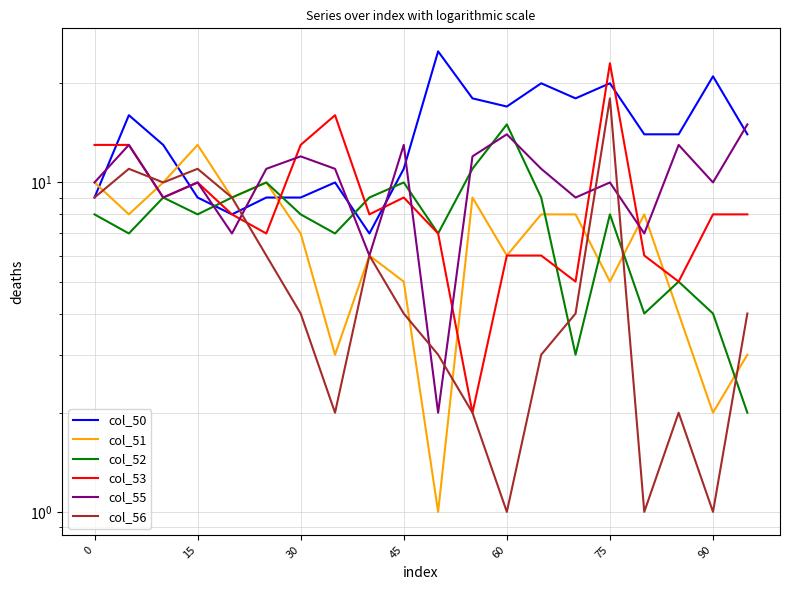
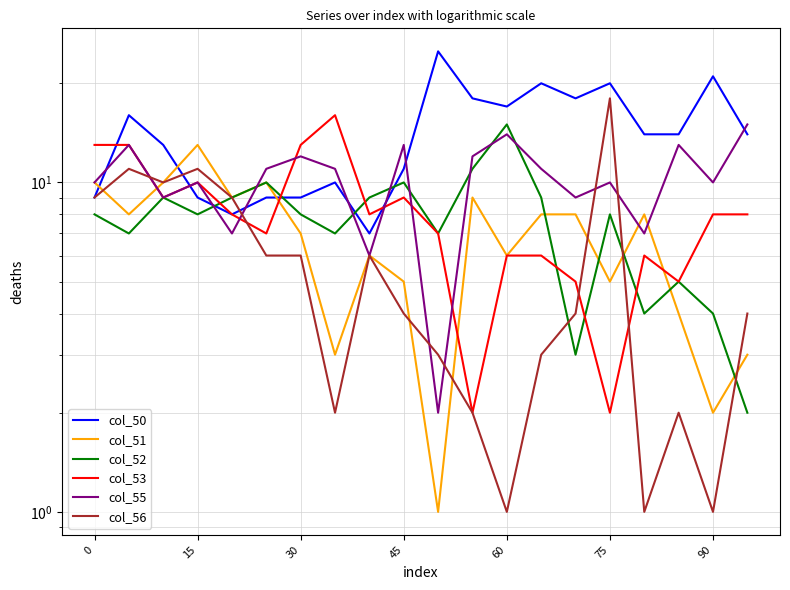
  {
    "col_50": {
      "15": 9,
      "30": 9,
      "45": 11,
      "60": 17,
      "75": 20,
      "90": 21
    },
    "col_51": {
      "15": 13,
      "30": 7,
      "45": 5,
      "75": 5,
      "90": 2
    },
    "col_52": {
      "0": 8,
      "15": 8,
      "30": 8,
      "45": 10,
      "60": 15,
      "75": 8,
      "90": 4
    },
    "col_53": {
      "0": 13,
      "30": 13,
      "45": 9,
-     "75": 23,
+     "75": 2,
      "90": 8
    },
    "col_55": {
      "30": 12,
      "45": 13,
      "60": 14,
      "75": 10,
      "90": 10
    },
    "col_56": {
      "15": 11,
-     "30": 4,
+     "30": 6,
      "45": 4,
      "60": 1,
      "75": 18,
      "90": 1
    }
  }
